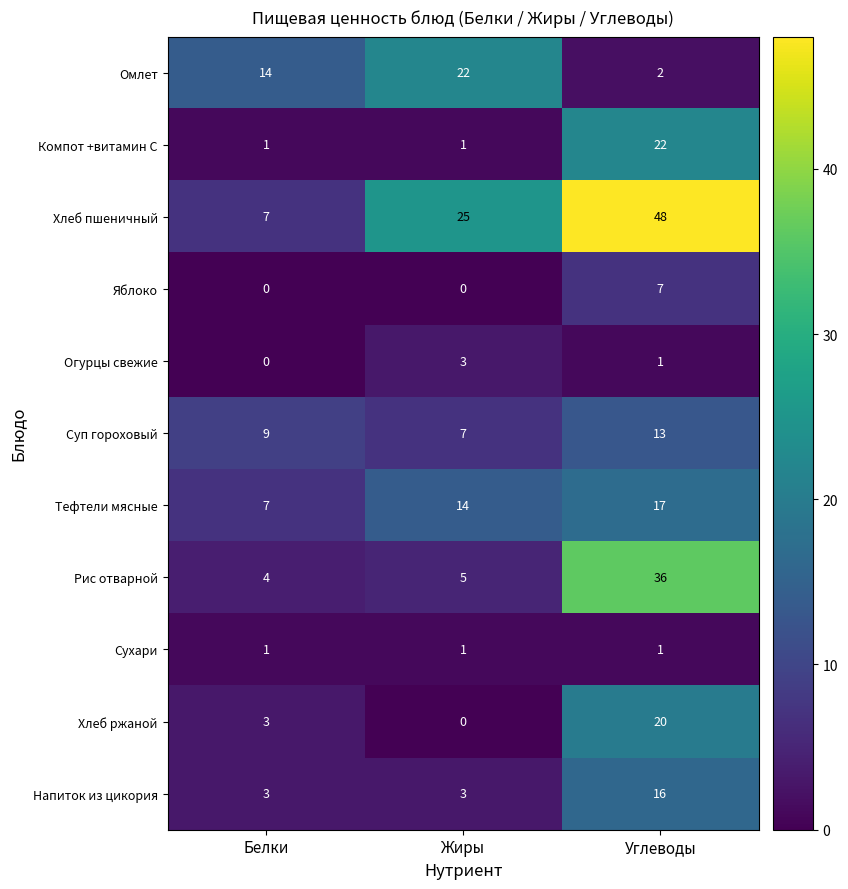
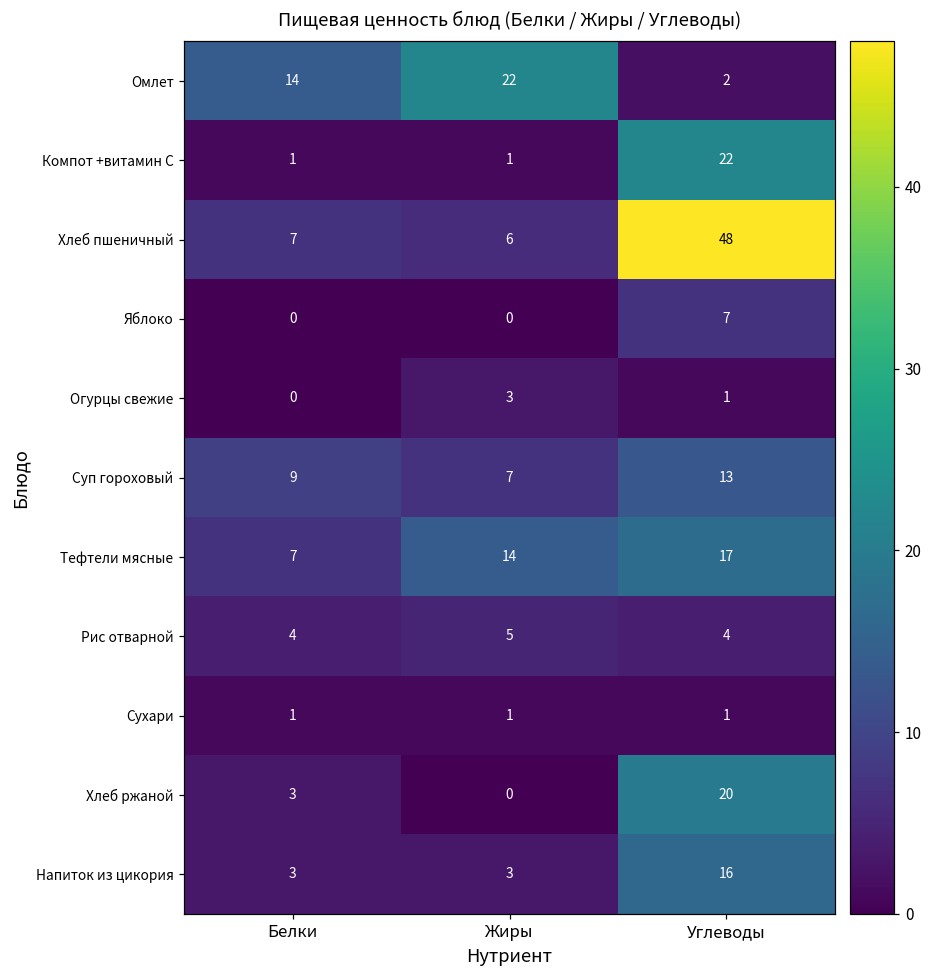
  {
    "Омлет": {
      "Белки": 14,
      "Жиры": 22,
      "Углеводы": 2
    },
    "Компот +витамин С": {
      "Белки": 1,
      "Жиры": 1,
      "Углеводы": 22
    },
    "Хлеб пшеничный": {
      "Белки": 7,
-     "Жиры": 25,
+     "Жиры": 6,
      "Углеводы": 48
    },
    "Яблоко": {
      "Белки": 0,
      "Жиры": 0,
      "Углеводы": 7
    },
    "Огурцы свежие": {
      "Белки": 0,
      "Жиры": 3,
      "Углеводы": 1
    },
    "Суп гороховый": {
      "Белки": 9,
      "Жиры": 7,
      "Углеводы": 13
    },
    "Тефтели мясные": {
      "Белки": 7,
      "Жиры": 14,
      "Углеводы": 17
    },
    "Рис отварной": {
      "Белки": 4,
      "Жиры": 5,
-     "Углеводы": 36
+     "Углеводы": 4
    },
    "Сухари": {
      "Белки": 1,
      "Жиры": 1,
      "Углеводы": 1
    },
    "Хлеб ржаной": {
      "Белки": 3,
      "Жиры": 0,
      "Углеводы": 20
    },
    "Напиток из цикория": {
      "Белки": 3,
      "Жиры": 3,
      "Углеводы": 16
    }
  }
